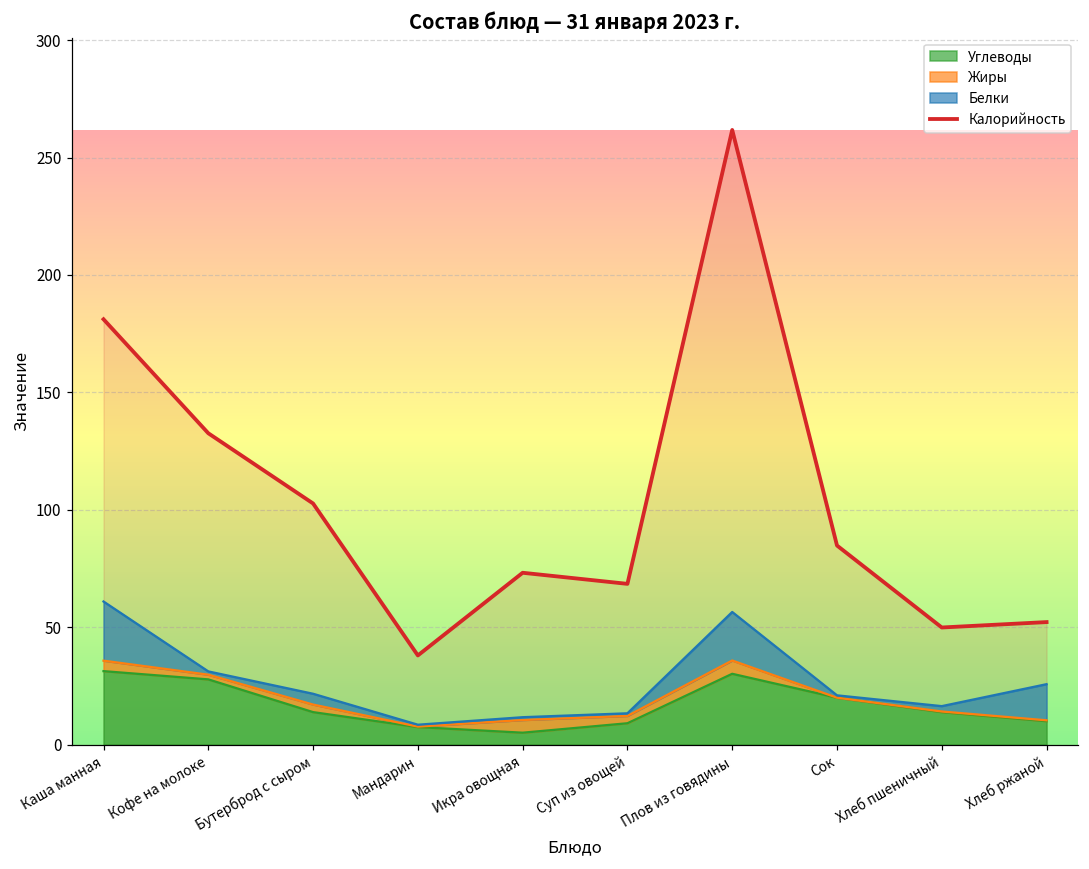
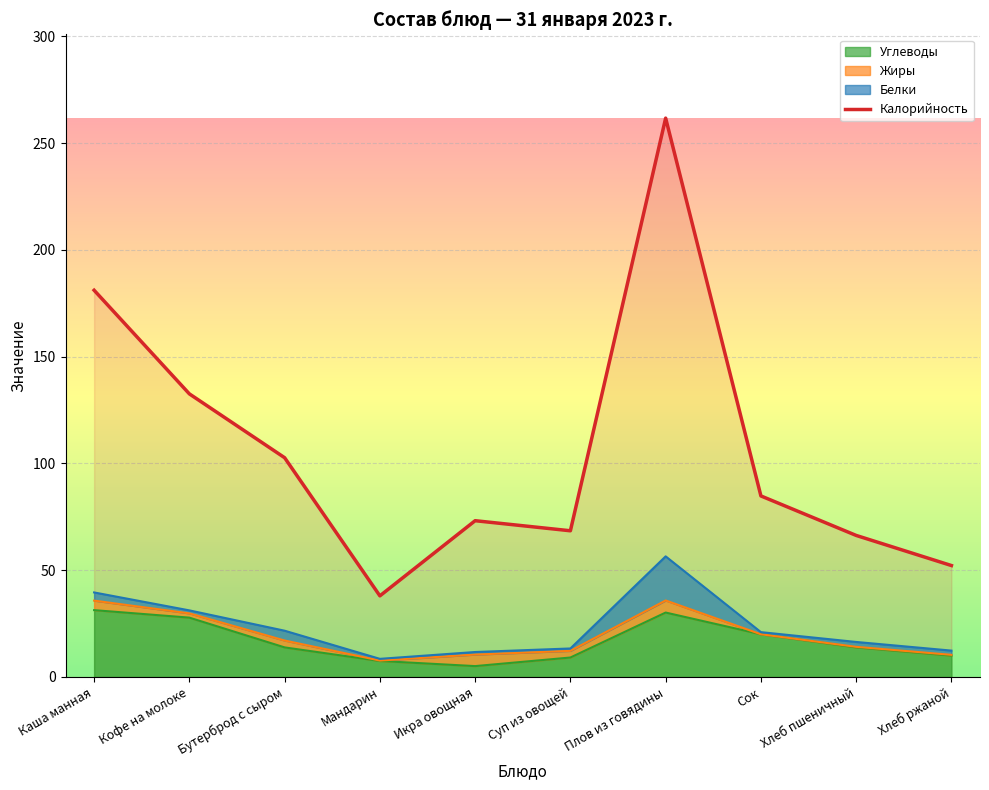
  {
    "Углеводы": {
      "Каша манная": 31,
      "Кофе на молоке": 28,
      "Бутерброд с сыром": 14,
      "Икра овощная": 5,
      "Суп из овощей": 9,
      "Плов из говядины": 30
    },
    "Белки": {
-     "Каша манная": 25,
-     "Хлеб ржаной": 15
+     "Каша манная": 4,
+     "Хлеб ржаной": 2
    },
    "Калорийность": {
      "Каша манная": 181,
      "Кофе на молоке": 133,
      "Бутерброд с сыром": 103,
      "Мандарин": 38,
      "Икра овощная": 73,
      "Суп из овощей": 68,
      "Плов из говядины": 262,
      "Сок": 85,
-     "Хлеб пшеничный": 50,
+     "Хлеб пшеничный": 66,
      "Хлеб ржаной": 52
    }
  }
